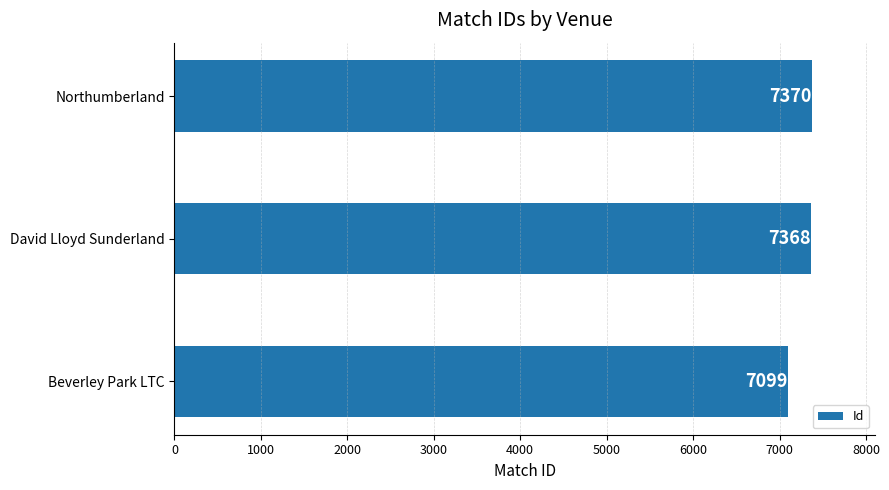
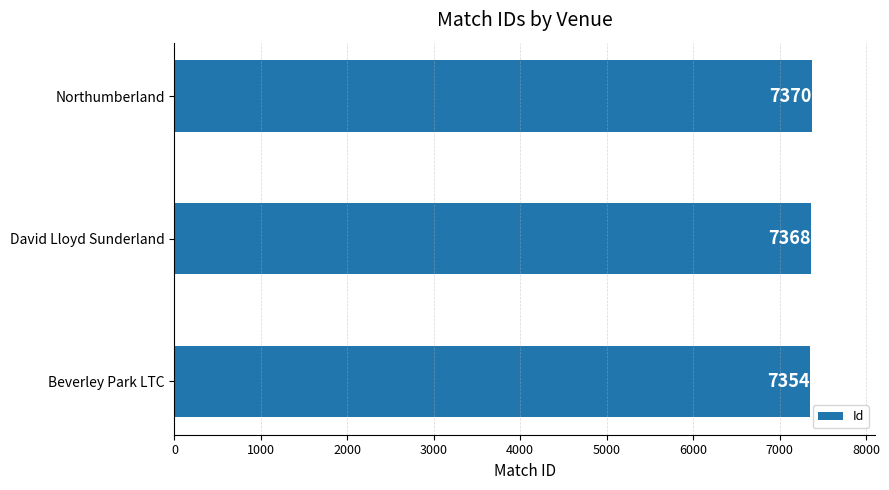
  {
    "Northumberland": 7370,
    "David Lloyd Sunderland": 7368,
-   "Beverley Park LTC": 7099
+   "Beverley Park LTC": 7354
  }
